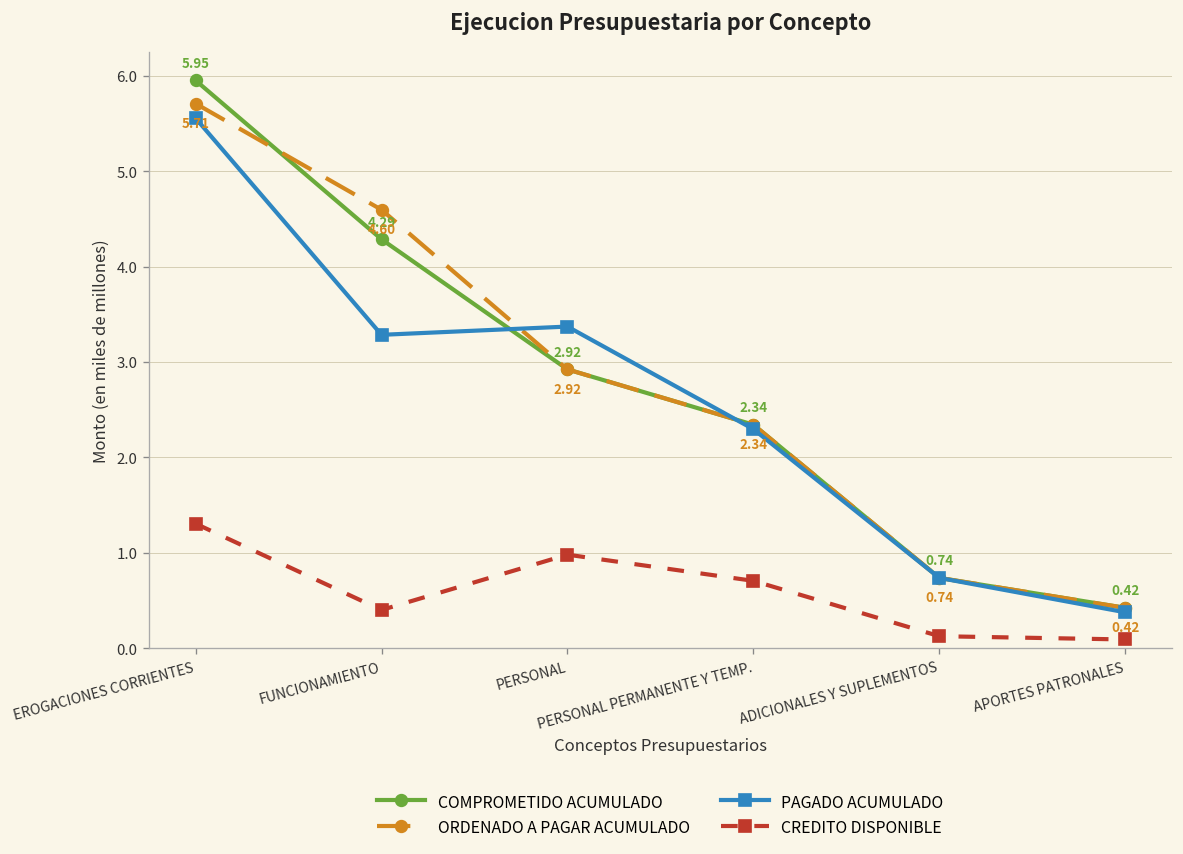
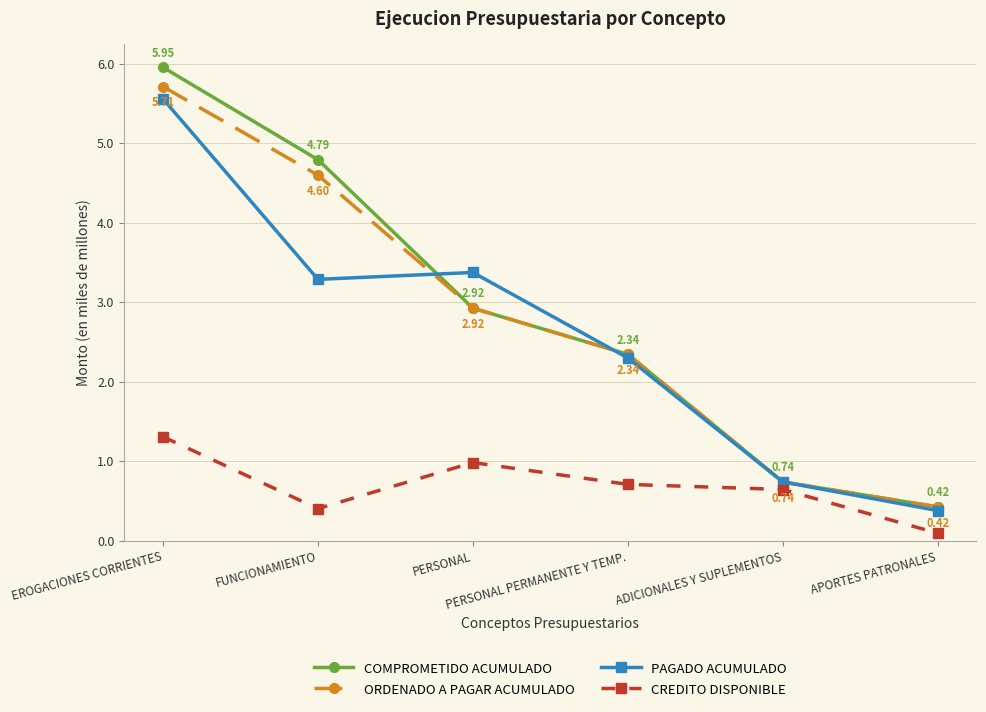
  {
    "COMPROMETIDO ACUMULADO": {
      "EROGACIONES CORRIENTES": 5.95,
-     "FUNCIONAMIENTO": 4.29
+     "FUNCIONAMIENTO": 4.79
    },
    "PAGADO ACUMULADO": {
      "FUNCIONAMIENTO": 3.3,
      "PERSONAL": 3.4,
      "APORTES PATRONALES": 0.4
    },
    "CREDITO DISPONIBLE": {
      "EROGACIONES CORRIENTES": 1.3,
      "FUNCIONAMIENTO": 0.4,
      "PERSONAL": 1.0,
      "PERSONAL PERMANENTE Y TEMP.": 0.7,
-     "ADICIONALES Y SUPLEMENTOS": 0.1
+     "ADICIONALES Y SUPLEMENTOS": 0.6
    }
  }
